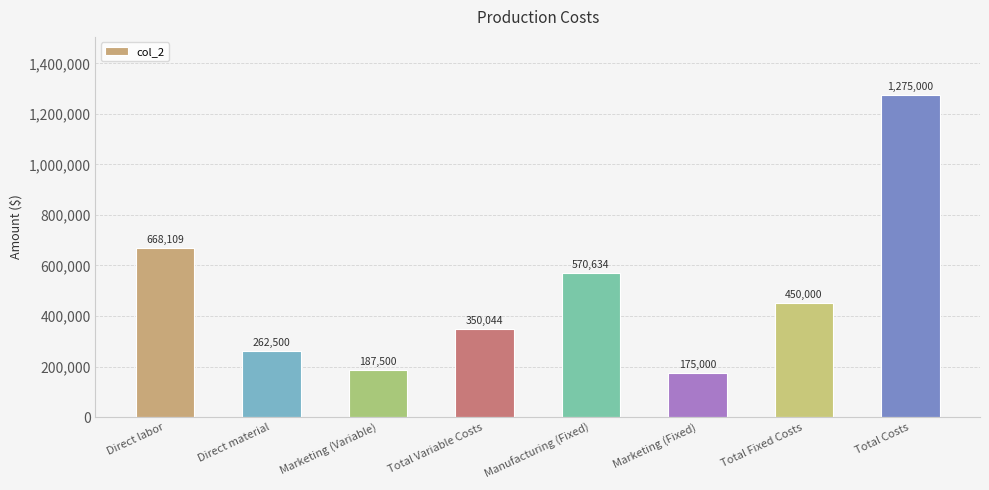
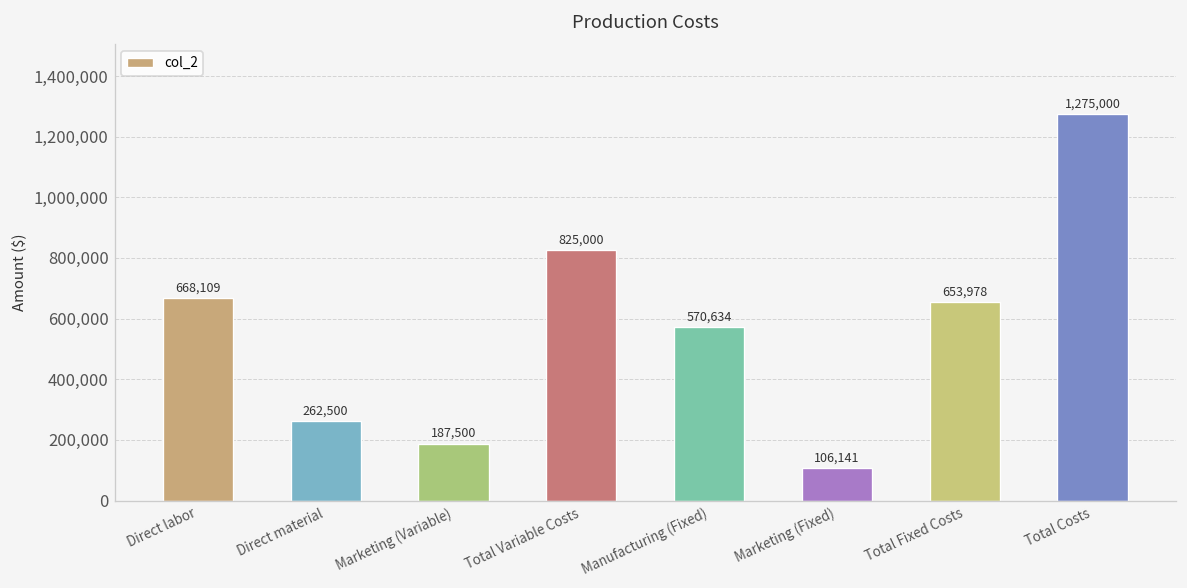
  {
    "Direct labor": "668,109",
    "Direct material": "262,500",
    "Marketing (Variable)": "187,500",
-   "Total Variable Costs": "350,044",
+   "Total Variable Costs": "825,000",
    "Manufacturing (Fixed)": "570,634",
-   "Marketing (Fixed)": "175,000",
-   "Total Fixed Costs": "450,000",
+   "Marketing (Fixed)": "106,141",
+   "Total Fixed Costs": "653,978",
    "Total Costs": "1,275,000"
  }
